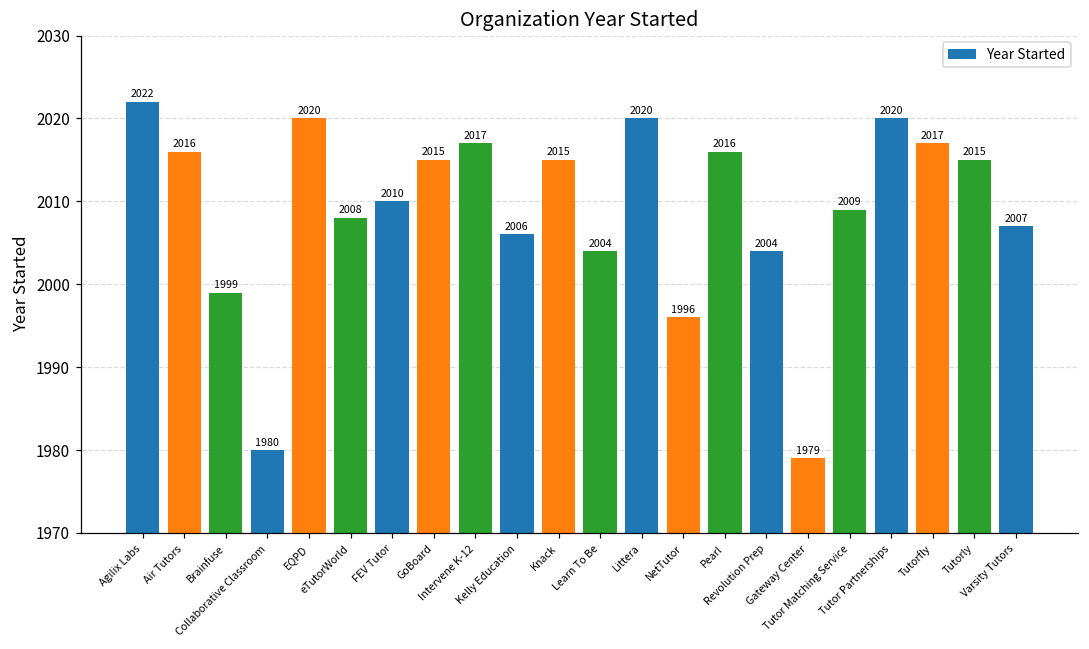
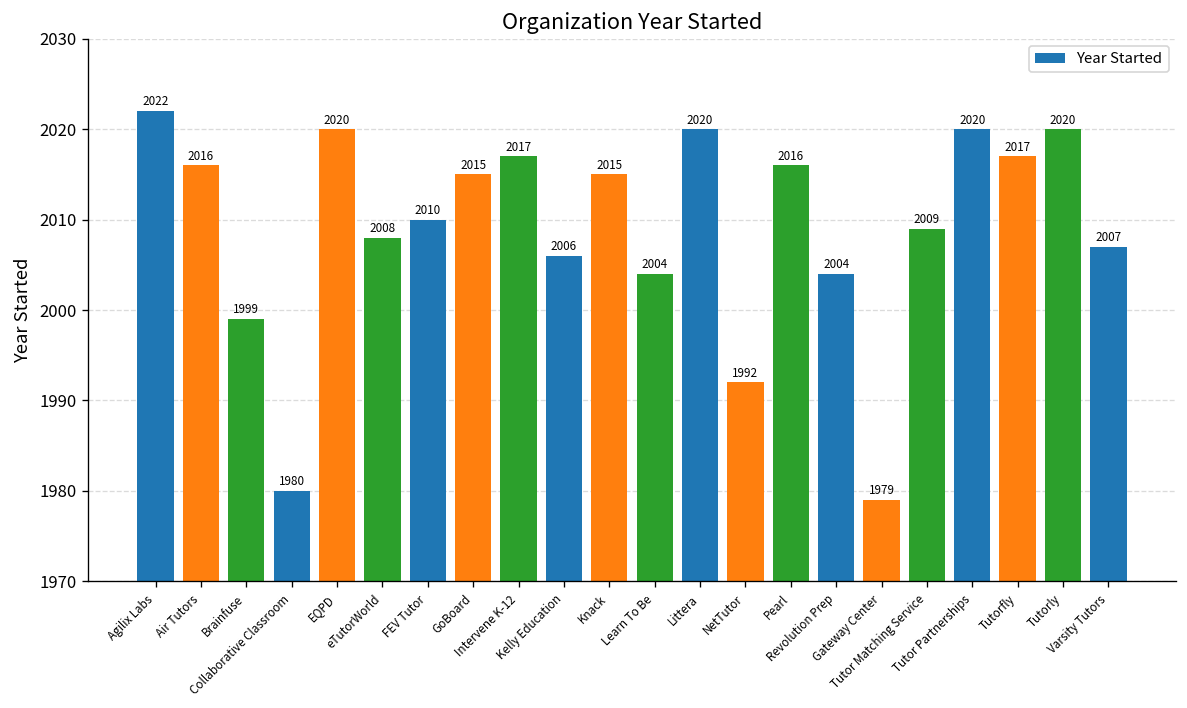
  {
    "Agilix Labs": 2022,
    "Air Tutors": 2016,
    "Brainfuse": 1999,
    "Collaborative Classroom": 1980,
    "EQPD": 2020,
    "eTutorWorld": 2008,
    "FEV Tutor": 2010,
    "GoBoard": 2015,
    "Intervene K-12": 2017,
    "Kelly Education": 2006,
    "Knack": 2015,
    "Learn To Be": 2004,
    "Littera": 2020,
-   "NetTutor": 1996,
+   "NetTutor": 1992,
    "Pearl": 2016,
    "Revolution Prep": 2004,
    "Gateway Center": 1979,
    "Tutor Matching Service": 2009,
    "Tutor Partnerships": 2020,
    "Tutorfly": 2017,
-   "Tutorly": 2015,
+   "Tutorly": 2020,
    "Varsity Tutors": 2007
  }
